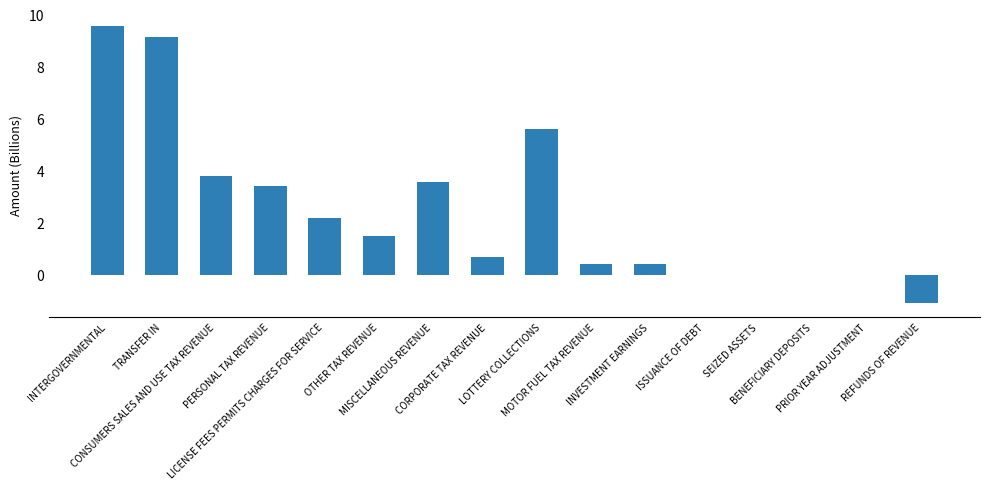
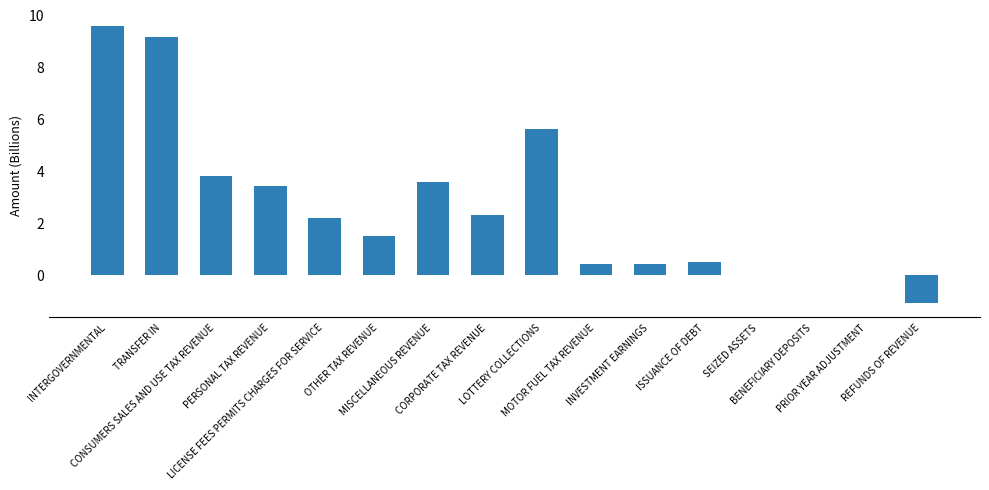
  {
    "INTERGOVERNMENTAL": 9.6,
    "TRANSFER IN": 9.2,
    "CONSUMERS SALES AND USE TAX REVENUE": 3.8,
    "PERSONAL TAX REVENUE": 3.4,
    "LICENSE FEES PERMITS CHARGES FOR SERVICE": 2.2,
    "OTHER TAX REVENUE": 1.5,
    "MISCELLANEOUS REVENUE": 3.6,
-   "CORPORATE TAX REVENUE": 0.7,
+   "CORPORATE TAX REVENUE": 2.3,
    "LOTTERY COLLECTIONS": 5.6,
    "MOTOR FUEL TAX REVENUE": 0.4,
    "INVESTMENT EARNINGS": 0.4,
-   "ISSUANCE OF DEBT": 0.0,
+   "ISSUANCE OF DEBT": 0.5,
    "REFUNDS OF REVENUE": -1.1
  }
